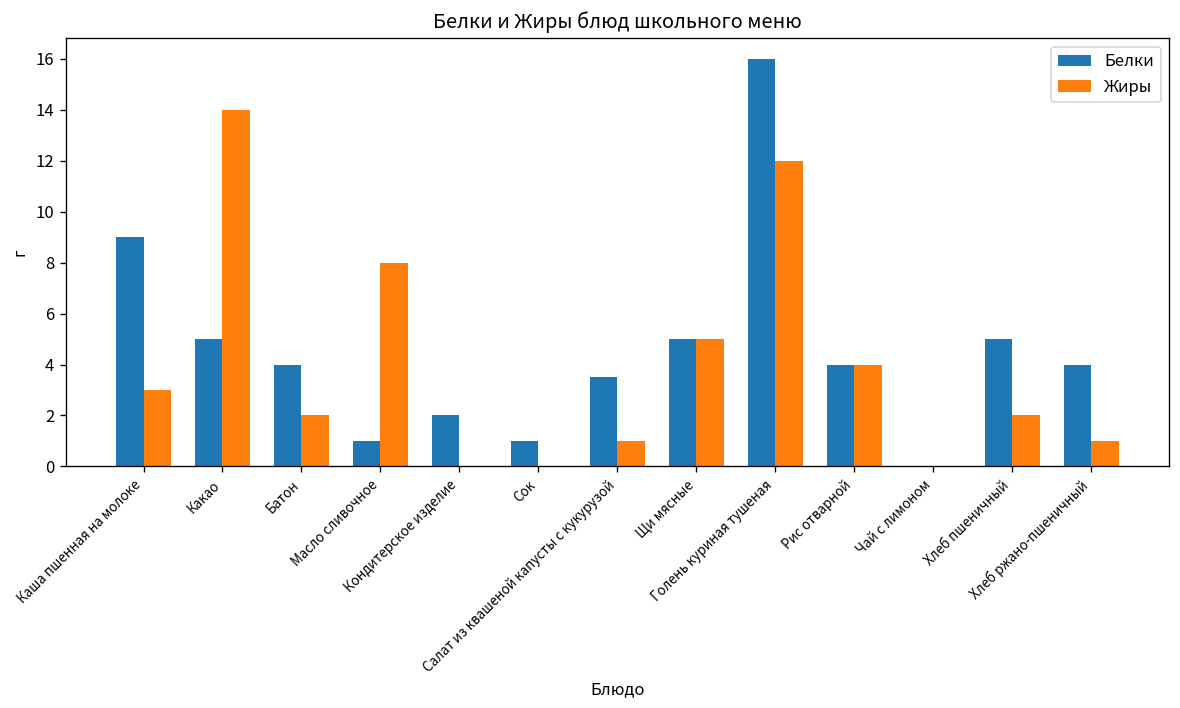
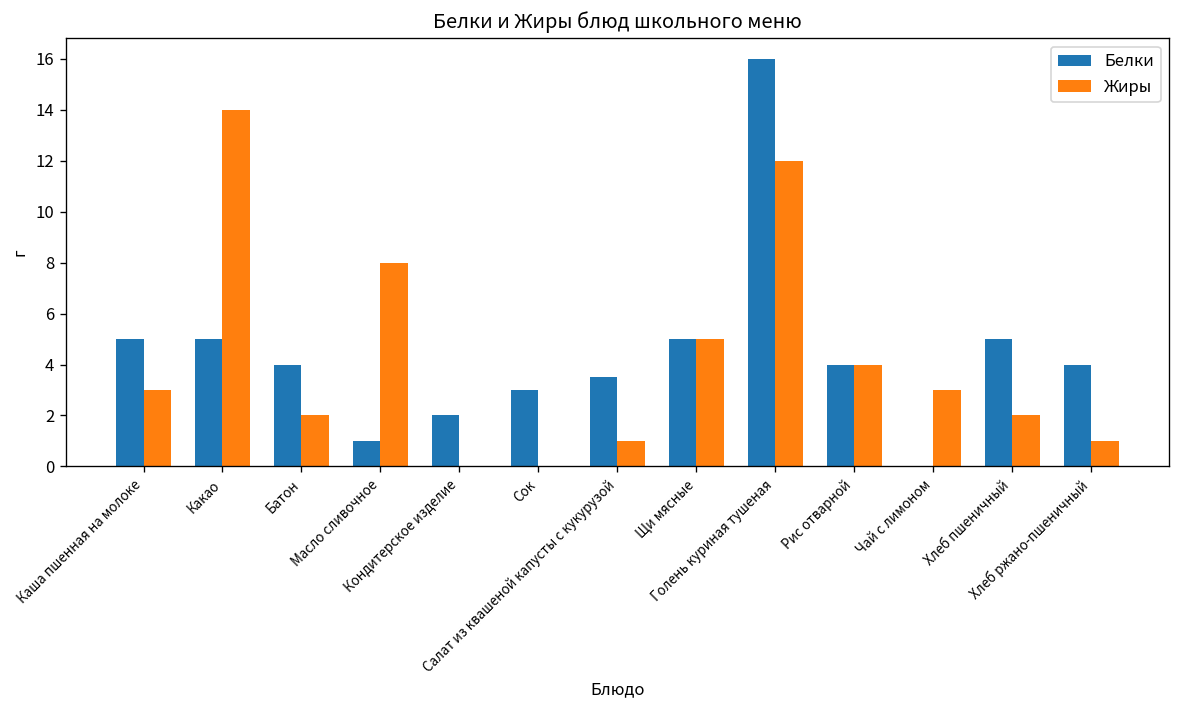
  {
    "Белки": {
-     "Каша пшенная на молоке": 9,
+     "Каша пшенная на молоке": 5,
      "Какао": 5,
      "Батон": 4,
      "Масло сливочное": 1,
      "Кондитерское изделие": 2,
-     "Сок": 1,
+     "Сок": 3,
      "Салат из квашеной капусты с кукурузой": 3.5,
      "Щи мясные": 5,
      "Голень куриная тушеная": 16,
      "Рис отварной": 4,
      "Чай с лимоном": 0,
      "Хлеб пшеничный": 5,
      "Хлеб ржано-пшеничный": 4
    },
    "Жиры": {
      "Каша пшенная на молоке": 3,
      "Какао": 14,
      "Батон": 2,
      "Масло сливочное": 8,
      "Кондитерское изделие": 0,
      "Сок": 0,
      "Салат из квашеной капусты с кукурузой": 1,
      "Щи мясные": 5,
      "Голень куриная тушеная": 12,
      "Рис отварной": 4,
-     "Чай с лимоном": 0,
+     "Чай с лимоном": 3,
      "Хлеб пшеничный": 2,
      "Хлеб ржано-пшеничный": 1
    }
  }
